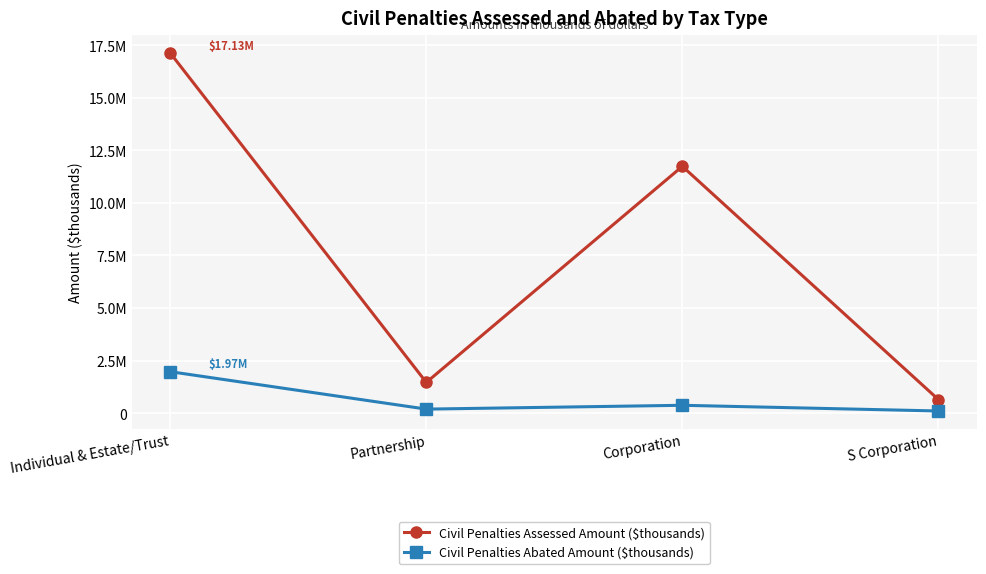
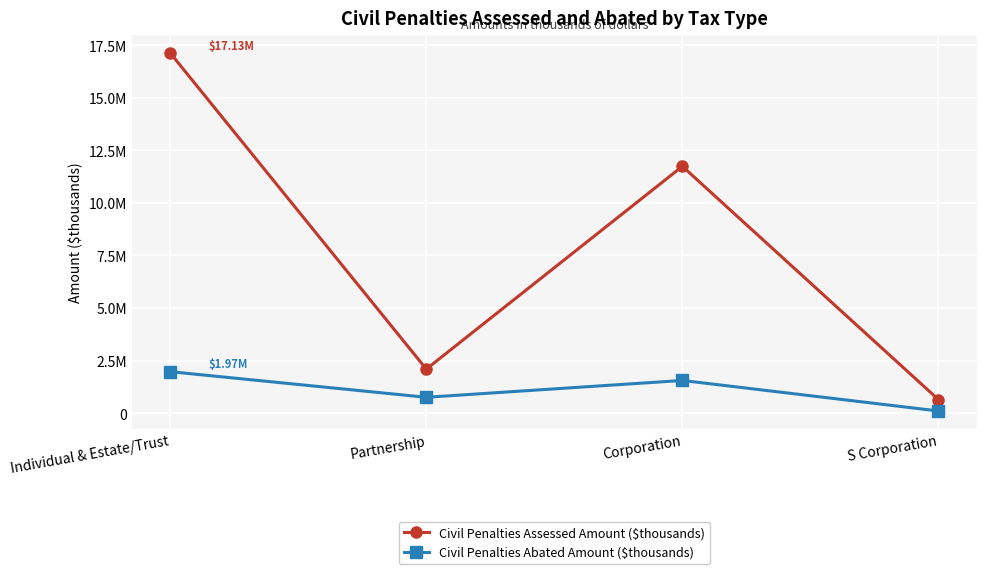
  {
    "Civil Penalties Assessed Amount ($thousands)": {
      "Individual & Estate/Trust": 17100000,
-     "Partnership": 1500000,
+     "Partnership": 2100000,
      "Corporation": 11700000,
      "S Corporation": 600000
    },
    "Civil Penalties Abated Amount ($thousands)": {
      "Individual & Estate/Trust": 2000000,
-     "Partnership": 200000,
-     "Corporation": 400000,
+     "Partnership": 800000,
+     "Corporation": 1600000,
      "S Corporation": 100000
    }
  }
